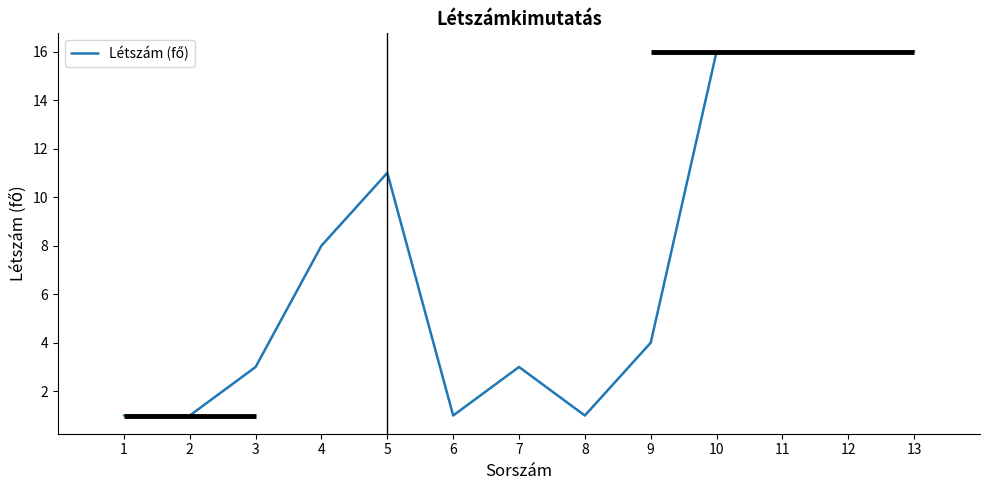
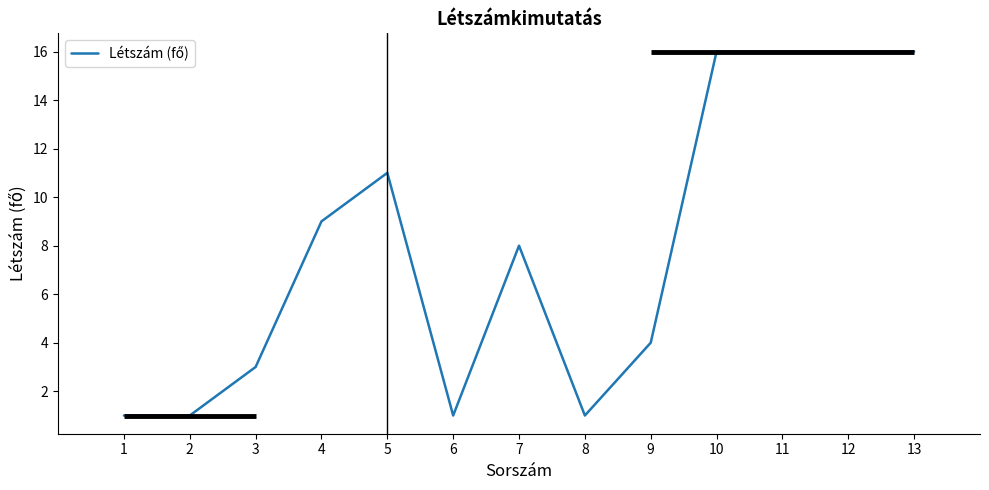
  {
    "Létszám (fő)": {
      "2": 1,
      "3": 3,
-     "4": 8,
+     "4": 9,
      "5": 11,
      "6": 1,
-     "7": 3,
+     "7": 8,
      "8": 1,
      "9": 4,
      "10": 16,
      "11": 16,
      "12": 16
    }
  }
